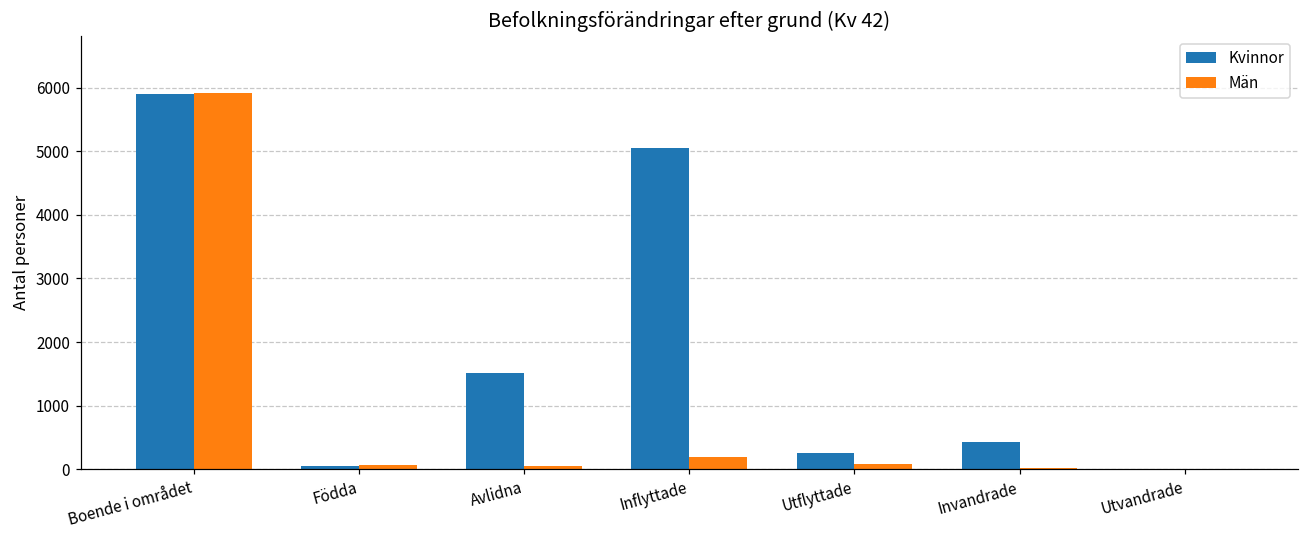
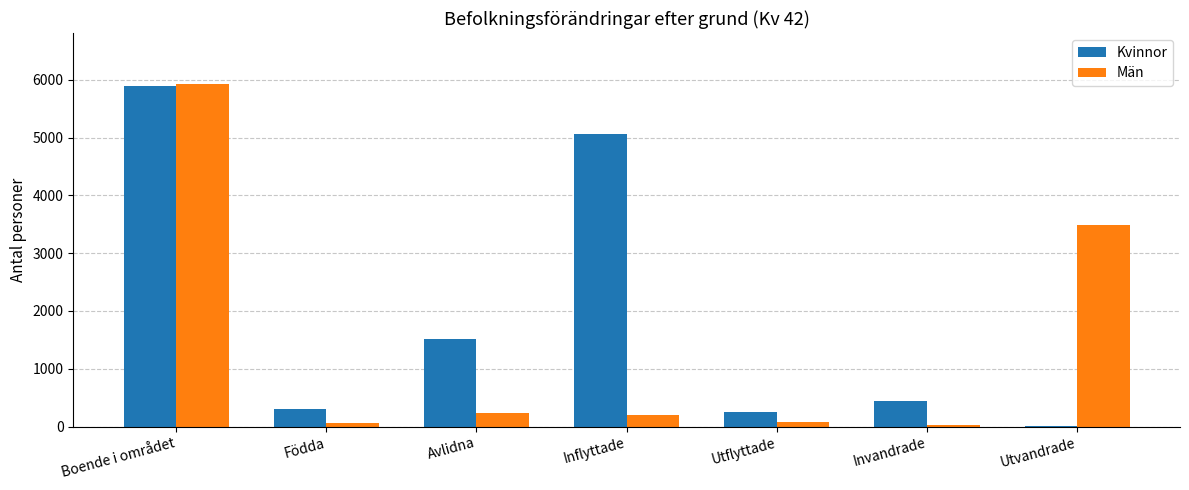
  {
    "Kvinnor": {
      "Boende i området": 5900,
-     "Födda": 0,
+     "Födda": 300,
      "Avlidna": 1500,
      "Inflyttade": 5100,
      "Utflyttade": 300,
      "Invandrade": 400
    },
    "Män": {
      "Boende i området": 5900,
      "Födda": 100,
-     "Avlidna": 100,
+     "Avlidna": 200,
      "Inflyttade": 200,
      "Utflyttade": 100,
-     "Utvandrade": 0
+     "Utvandrade": 3500
    }
  }
